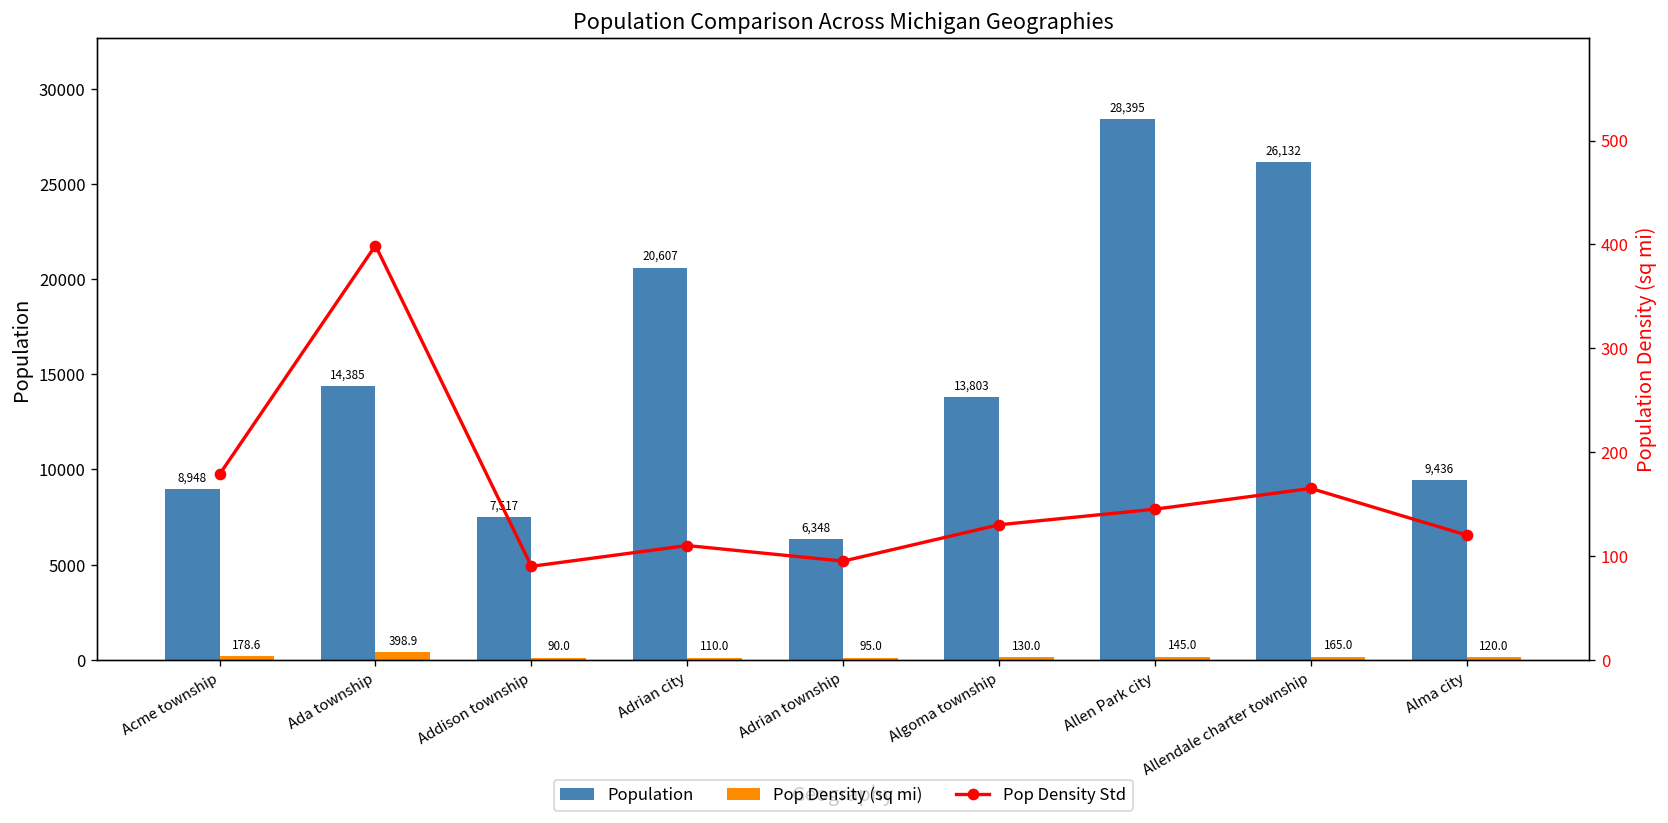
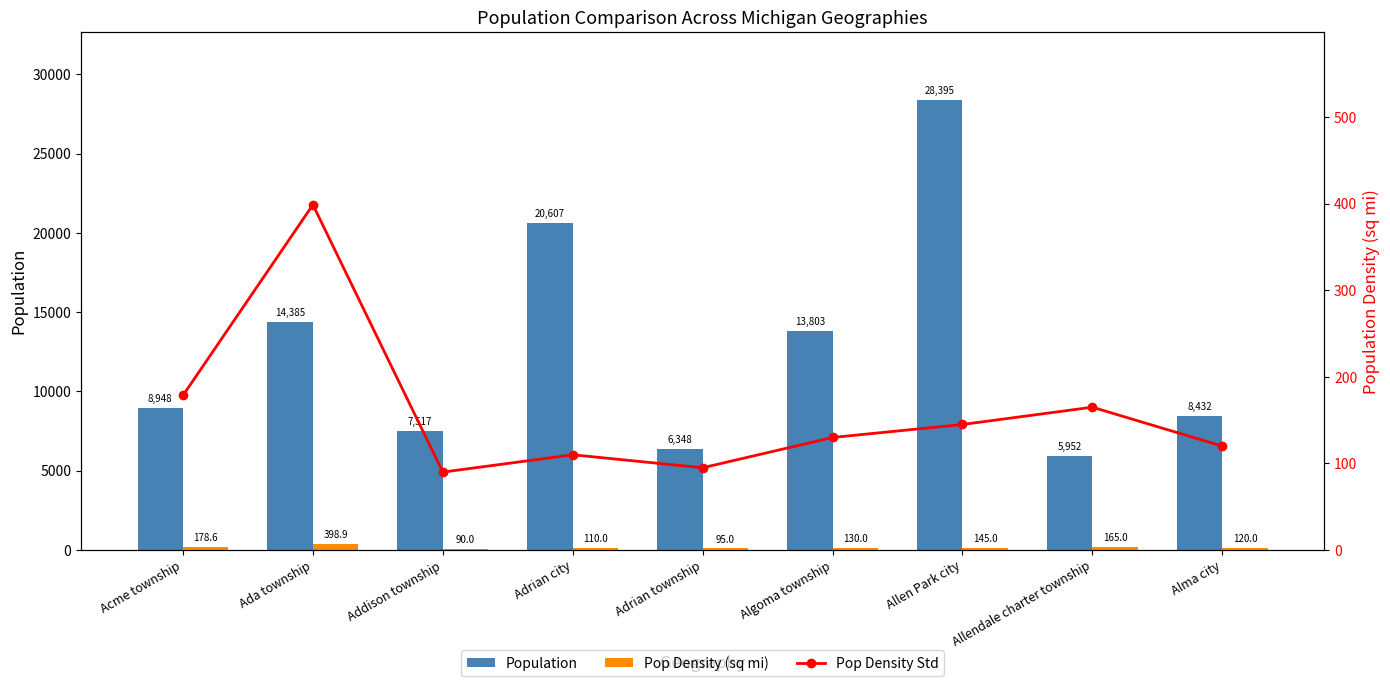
  {
    "Population": {
      "Acme township": "8,948",
      "Ada township": "14,385",
      "Addison township": "7,517",
      "Adrian city": "20,607",
      "Adrian township": "6,348",
      "Algoma township": "13,803",
      "Allen Park city": "28,395",
-     "Allendale charter township": "26,132",
-     "Alma city": "9,436"
+     "Allendale charter township": "5,952",
+     "Alma city": "8,432"
    },
    "Pop Density (sq mi)": {
      "Acme township": "178.6",
      "Ada township": "398.9",
      "Addison township": "90.0",
      "Adrian city": "110.0",
      "Adrian township": "95.0",
      "Algoma township": "130.0",
      "Allen Park city": "145.0",
      "Allendale charter township": "165.0",
      "Alma city": "120.0"
    }
  }
